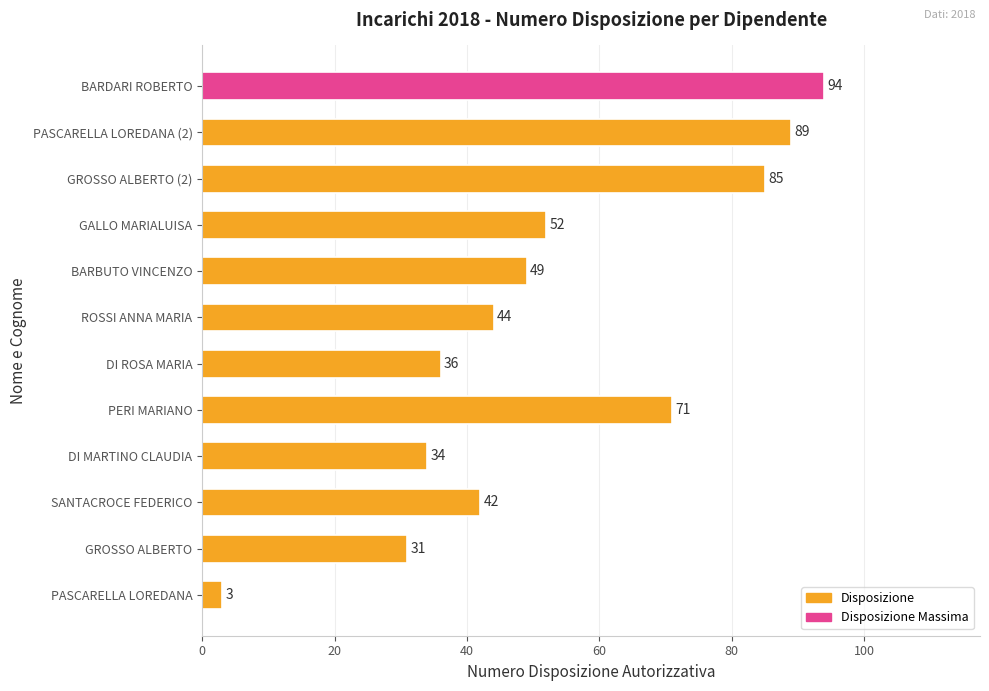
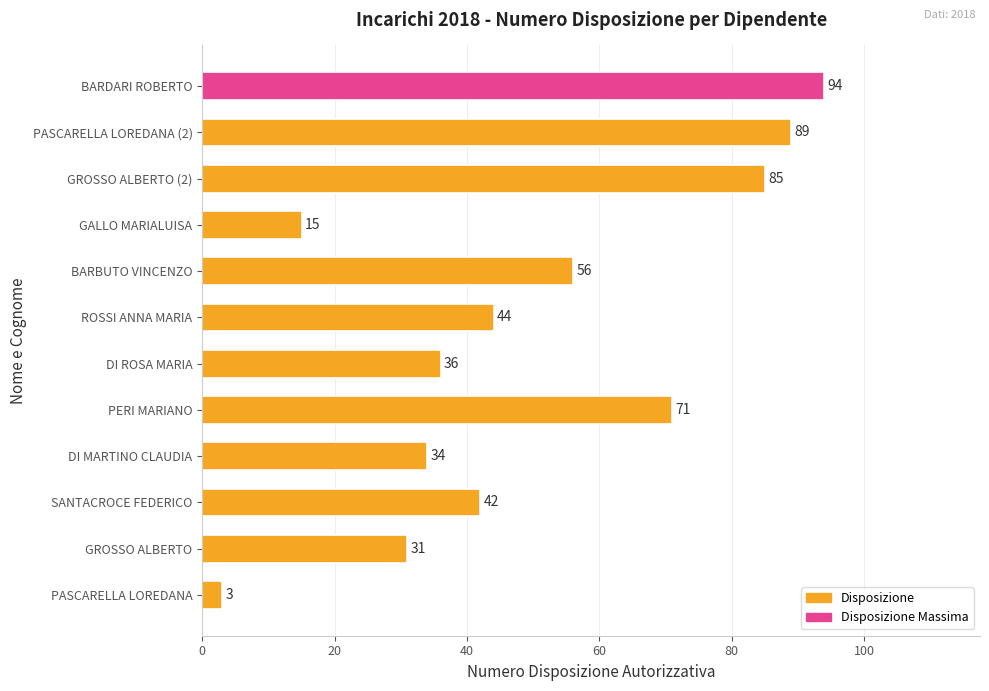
  {
    "BARDARI ROBERTO": 94,
    "PASCARELLA LOREDANA (2)": 89,
    "GROSSO ALBERTO (2)": 85,
-   "GALLO MARIALUISA": 52,
-   "BARBUTO VINCENZO": 49,
+   "GALLO MARIALUISA": 15,
+   "BARBUTO VINCENZO": 56,
    "ROSSI ANNA MARIA": 44,
    "DI ROSA MARIA": 36,
    "PERI MARIANO": 71,
    "DI MARTINO CLAUDIA": 34,
    "SANTACROCE FEDERICO": 42,
    "GROSSO ALBERTO": 31,
    "PASCARELLA LOREDANA": 3
  }
